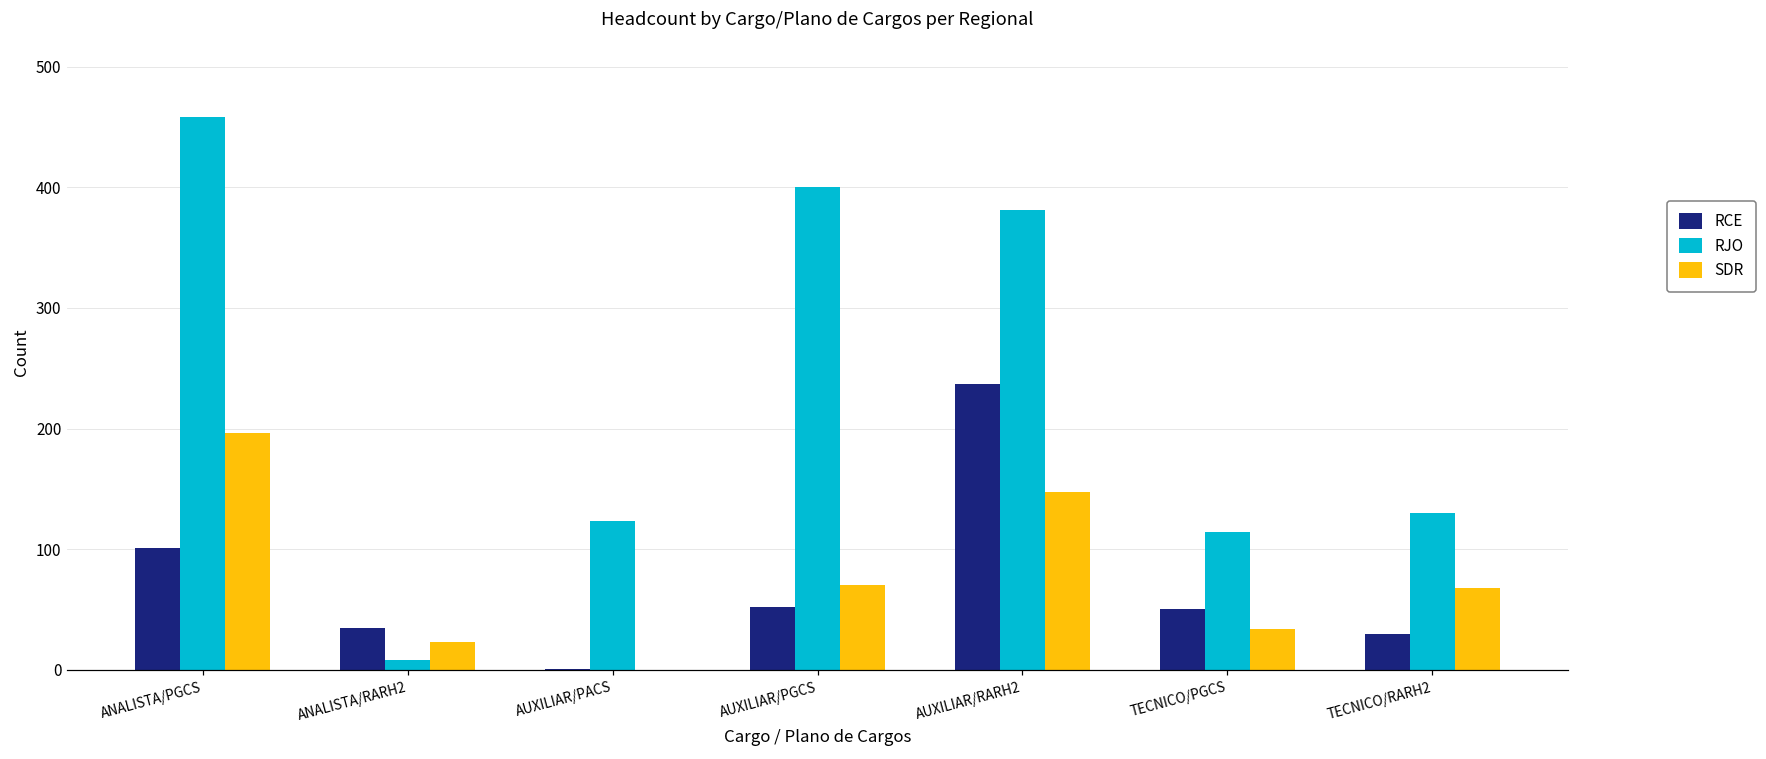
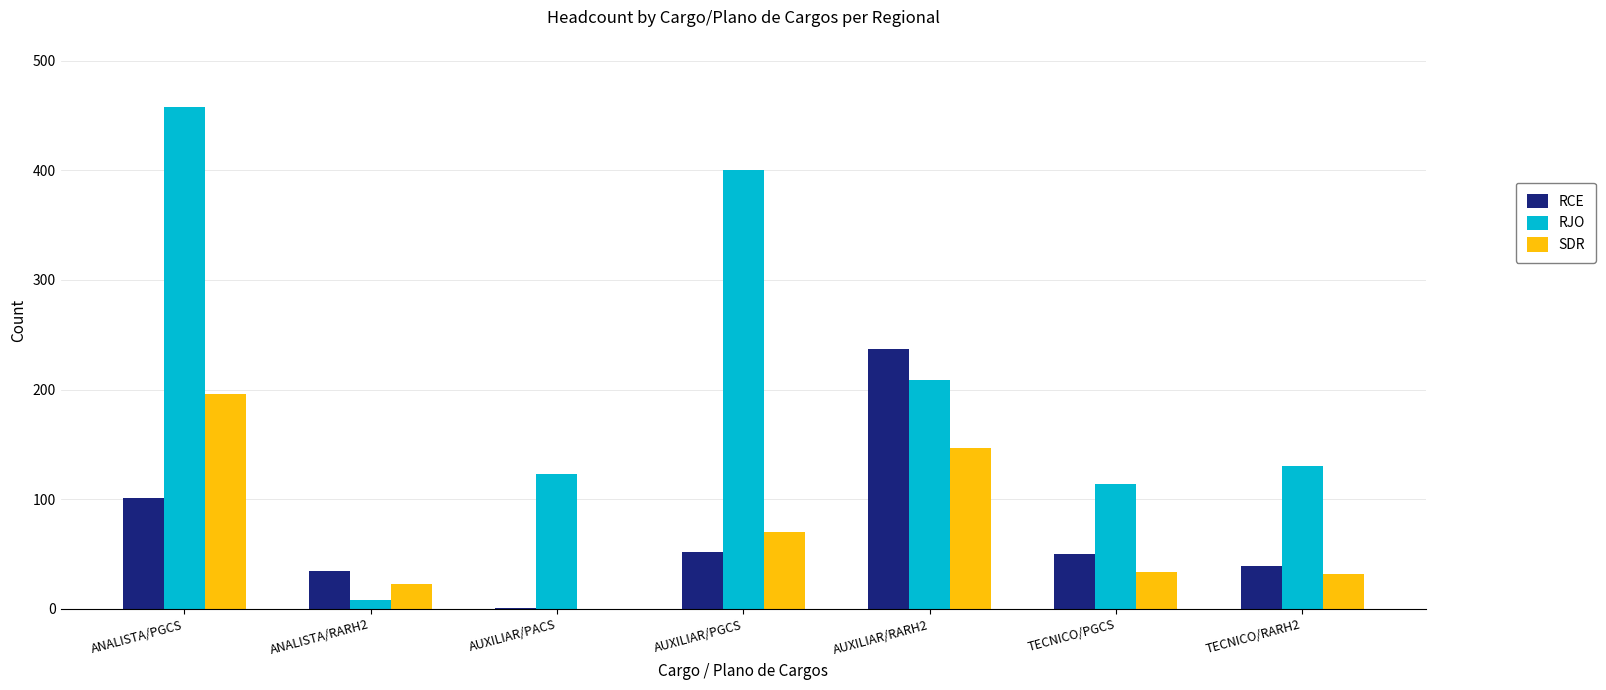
  {
    "RCE": {
      "ANALISTA/PGCS": 101,
      "ANALISTA/RARH2": 35,
      "AUXILIAR/PGCS": 52,
      "AUXILIAR/RARH2": 237,
      "TECNICO/PGCS": 50,
-     "TECNICO/RARH2": 30
+     "TECNICO/RARH2": 39
    },
    "RJO": {
      "ANALISTA/PGCS": 458,
      "ANALISTA/RARH2": 8,
      "AUXILIAR/PACS": 123,
      "AUXILIAR/PGCS": 400,
-     "AUXILIAR/RARH2": 381,
+     "AUXILIAR/RARH2": 209,
      "TECNICO/PGCS": 114,
      "TECNICO/RARH2": 130
    },
    "SDR": {
      "ANALISTA/PGCS": 196,
      "ANALISTA/RARH2": 23,
      "AUXILIAR/PACS": 0,
      "AUXILIAR/PGCS": 70,
      "AUXILIAR/RARH2": 147,
      "TECNICO/PGCS": 34,
-     "TECNICO/RARH2": 68
+     "TECNICO/RARH2": 32
    }
  }
